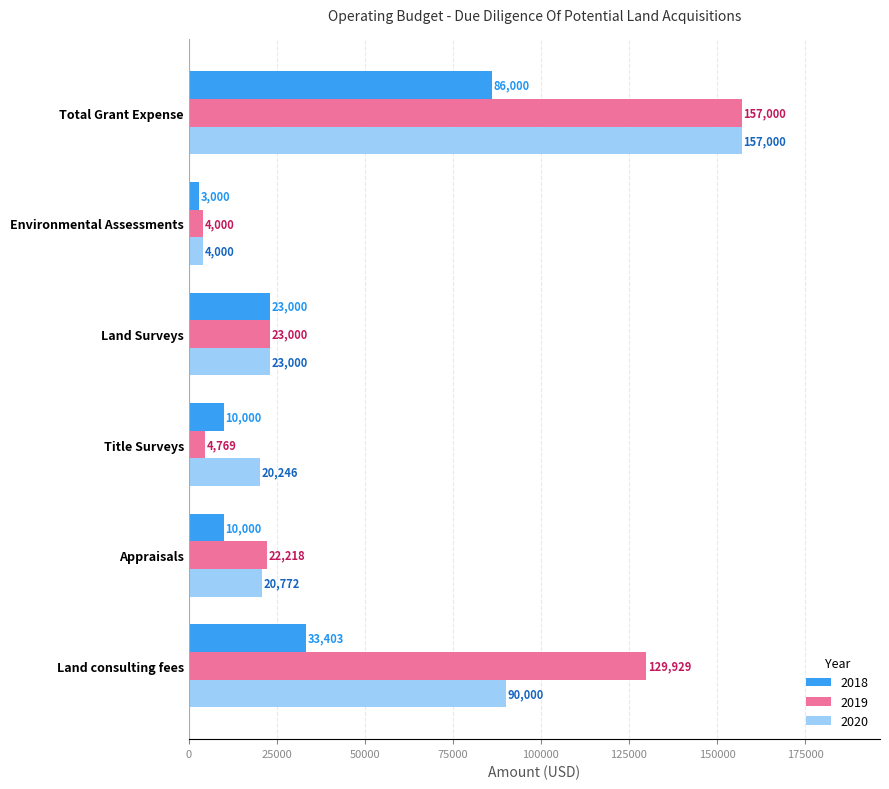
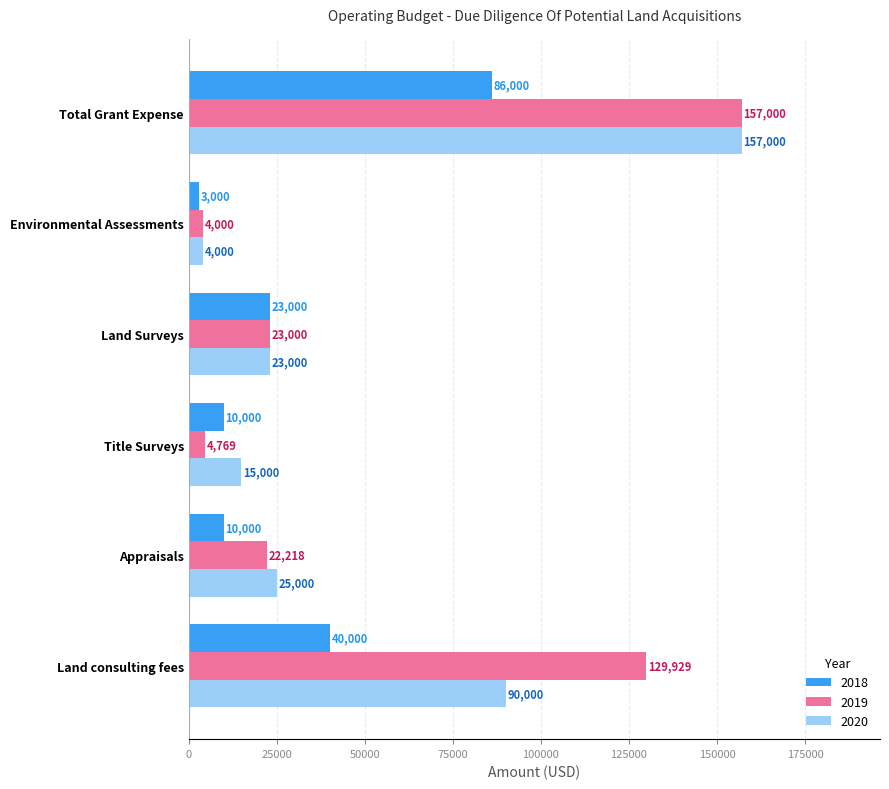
  {
    "2018": {
      "Total Grant Expense": "86,000",
      "Environmental Assessments": "3,000",
      "Land Surveys": "23,000",
      "Title Surveys": "10,000",
      "Appraisals": "10,000",
-     "Land consulting fees": "33,403"
+     "Land consulting fees": "40,000"
    },
    "2019": {
      "Total Grant Expense": "157,000",
      "Environmental Assessments": "4,000",
      "Land Surveys": "23,000",
      "Title Surveys": "4,769",
      "Appraisals": "22,218",
      "Land consulting fees": "129,929"
    },
    "2020": {
      "Total Grant Expense": "157,000",
      "Environmental Assessments": "4,000",
      "Land Surveys": "23,000",
-     "Title Surveys": "20,246",
-     "Appraisals": "20,772",
+     "Title Surveys": "15,000",
+     "Appraisals": "25,000",
      "Land consulting fees": "90,000"
    }
  }
